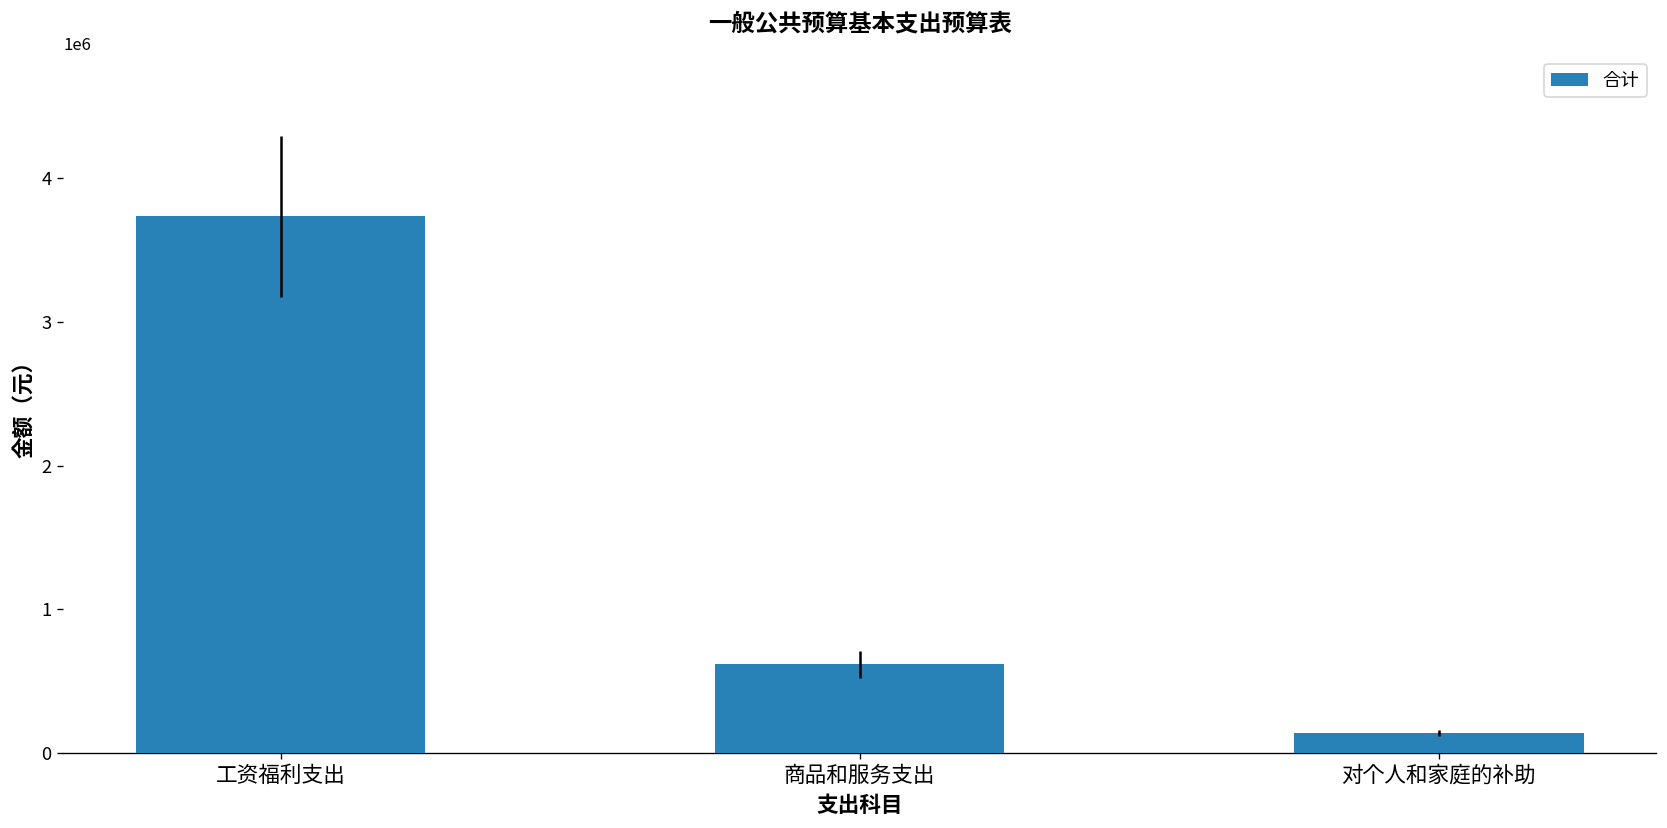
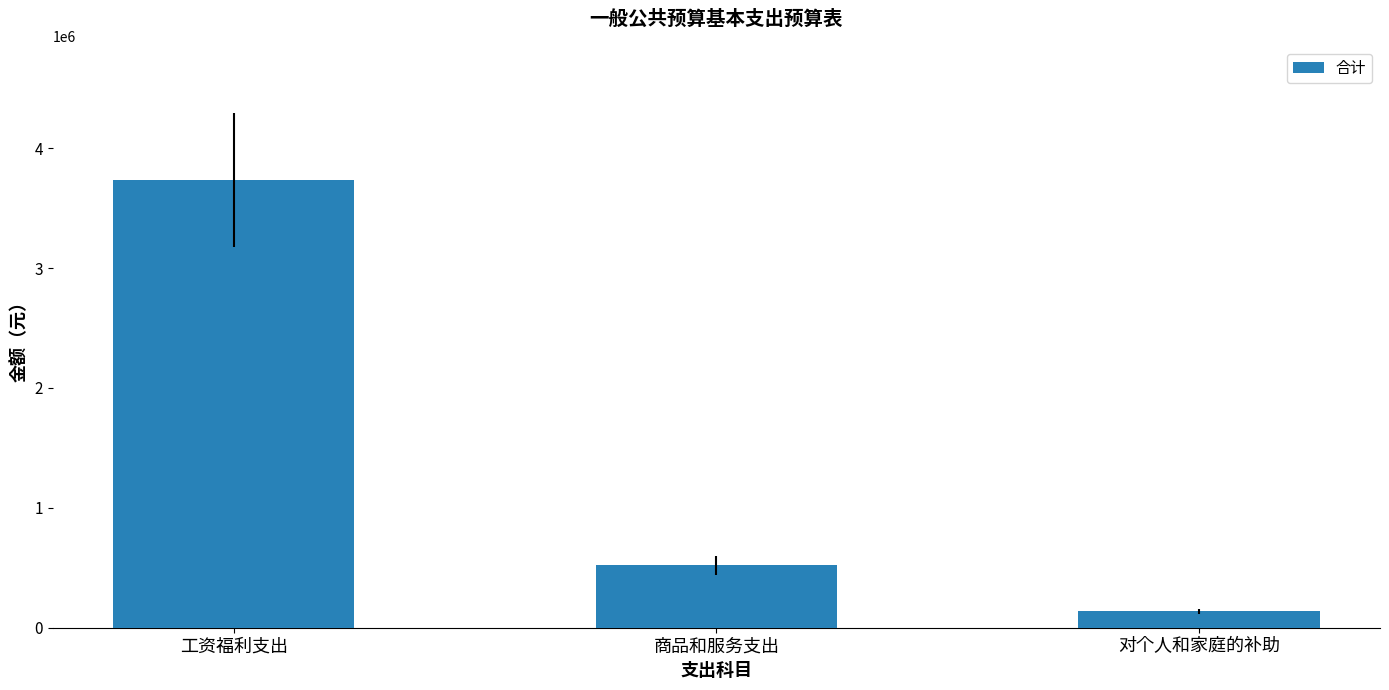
  {
    "工资福利支出": 3730000,
-   "商品和服务支出": 620000,
+   "商品和服务支出": 520000,
    "对个人和家庭的补助": 140000
  }
